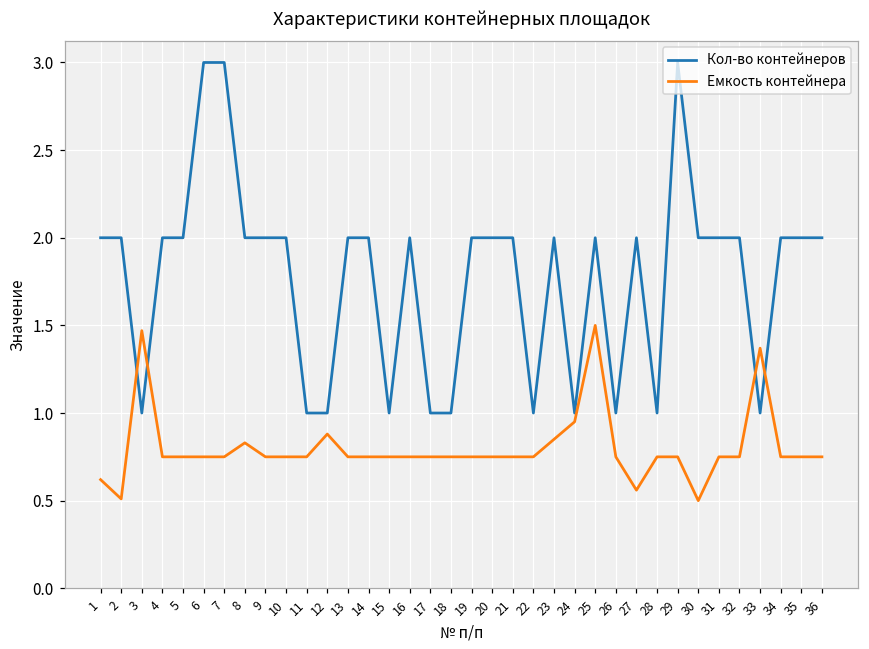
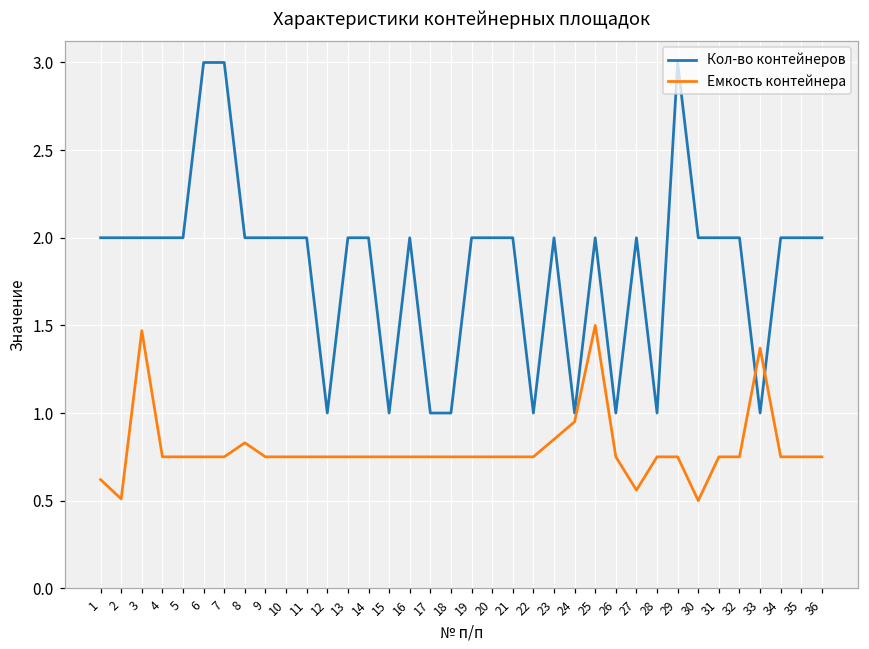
  {
    "Кол-во контейнеров": {
      "1": 2,
      "2": 2,
-     "3": 1,
+     "3": 2,
      "4": 2,
      "5": 2,
      "6": 3,
      "7": 3,
      "8": 2,
      "9": 2,
      "10": 2,
-     "11": 1,
+     "11": 2,
      "12": 1,
      "13": 2,
      "14": 2,
      "15": 1,
      "16": 2,
      "17": 1,
      "18": 1,
      "19": 2,
      "20": 2,
      "21": 2,
      "22": 1,
      "23": 2,
      "24": 1,
      "25": 2,
      "26": 1,
      "27": 2,
      "28": 1,
      "30": 2,
      "31": 2,
      "32": 2,
      "33": 1,
      "34": 2,
      "35": 2,
      "36": 2
    },
    "Емкость контейнера": {
      "1": 0.62,
      "2": 0.51,
      "3": 1.47,
      "4": 0.75,
      "5": 0.75,
      "6": 0.75,
      "7": 0.75,
      "8": 0.83,
      "9": 0.75,
      "10": 0.75,
      "11": 0.75,
-     "12": 0.88,
+     "12": 0.75,
      "13": 0.75,
      "14": 0.75,
      "15": 0.75,
      "16": 0.75,
      "17": 0.75,
      "18": 0.75,
      "19": 0.75,
      "20": 0.75,
      "21": 0.75,
      "22": 0.75,
      "23": 0.85,
      "24": 0.95,
      "25": 1.50,
      "26": 0.75,
      "27": 0.56,
      "28": 0.75,
      "29": 0.75,
      "30": 0.50,
      "31": 0.75,
      "32": 0.75,
      "33": 1.37,
      "34": 0.75,
      "35": 0.75,
      "36": 0.75
    }
  }
